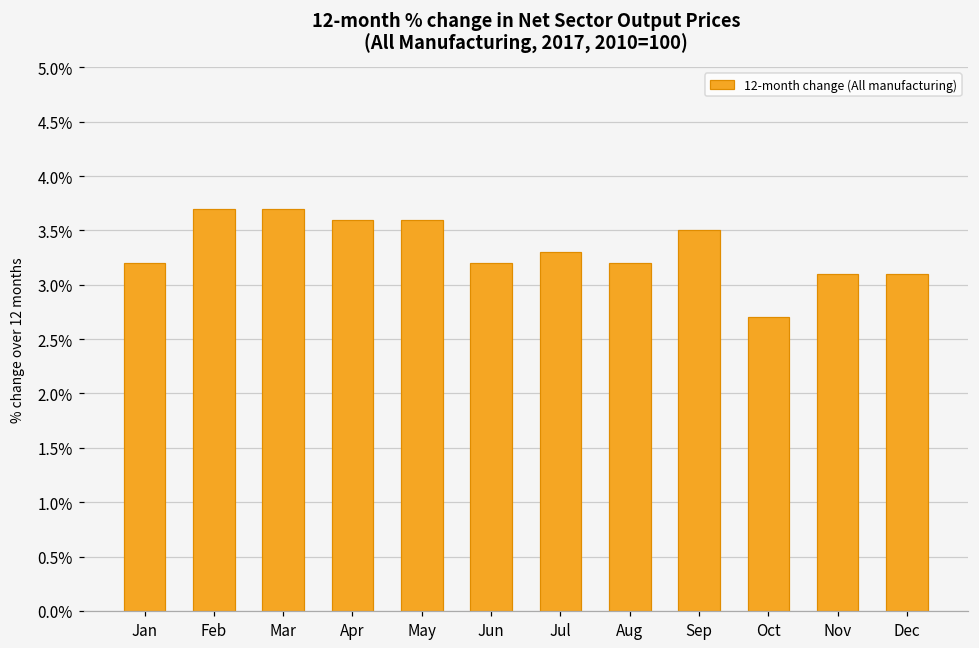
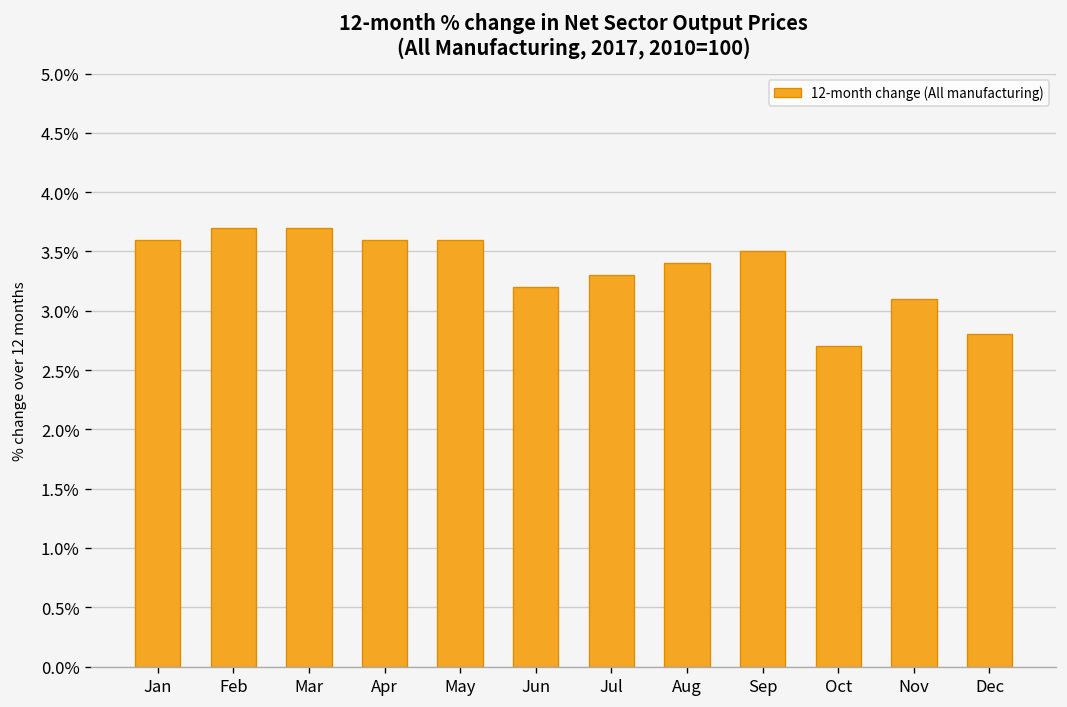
  {
-   "Jan": "3.2%",
+   "Jan": "3.6%",
    "Feb": "3.7%",
    "Mar": "3.7%",
    "Apr": "3.6%",
    "May": "3.6%",
    "Jun": "3.2%",
    "Jul": "3.3%",
-   "Aug": "3.2%",
+   "Aug": "3.4%",
    "Sep": "3.5%",
    "Oct": "2.7%",
    "Nov": "3.1%",
-   "Dec": "3.1%"
+   "Dec": "2.8%"
  }
